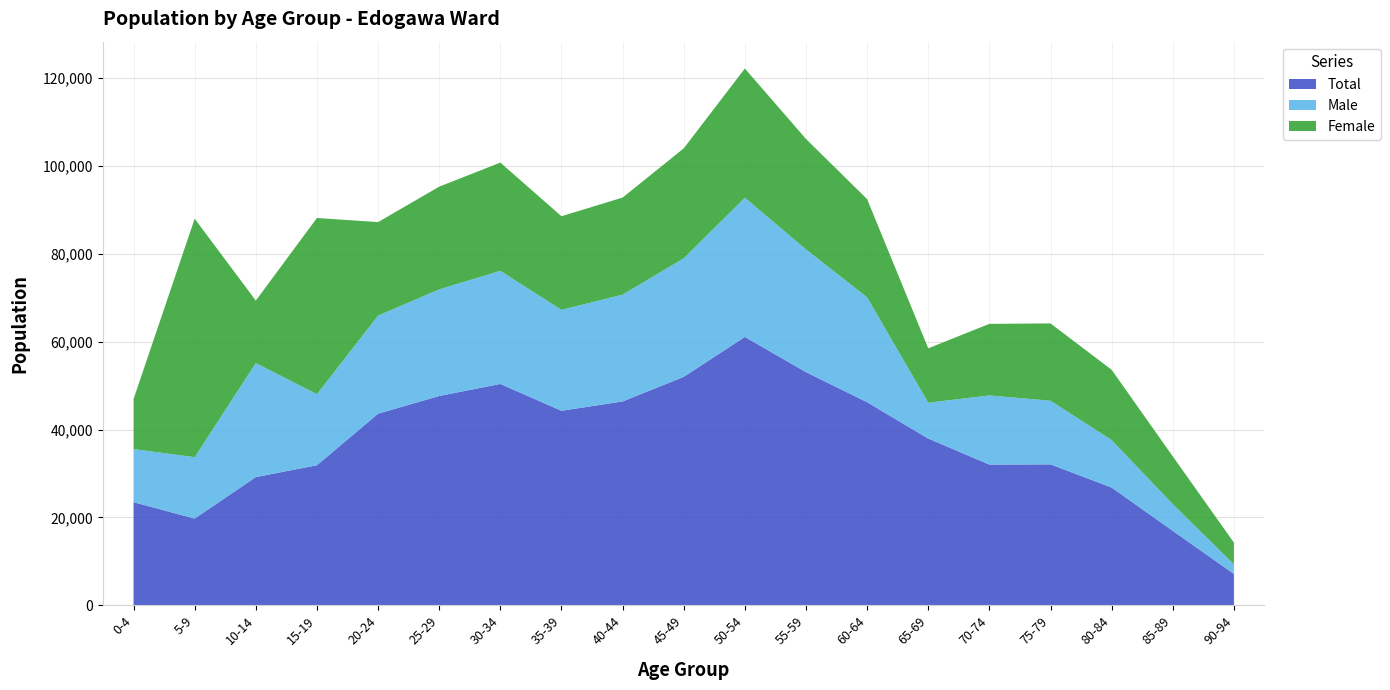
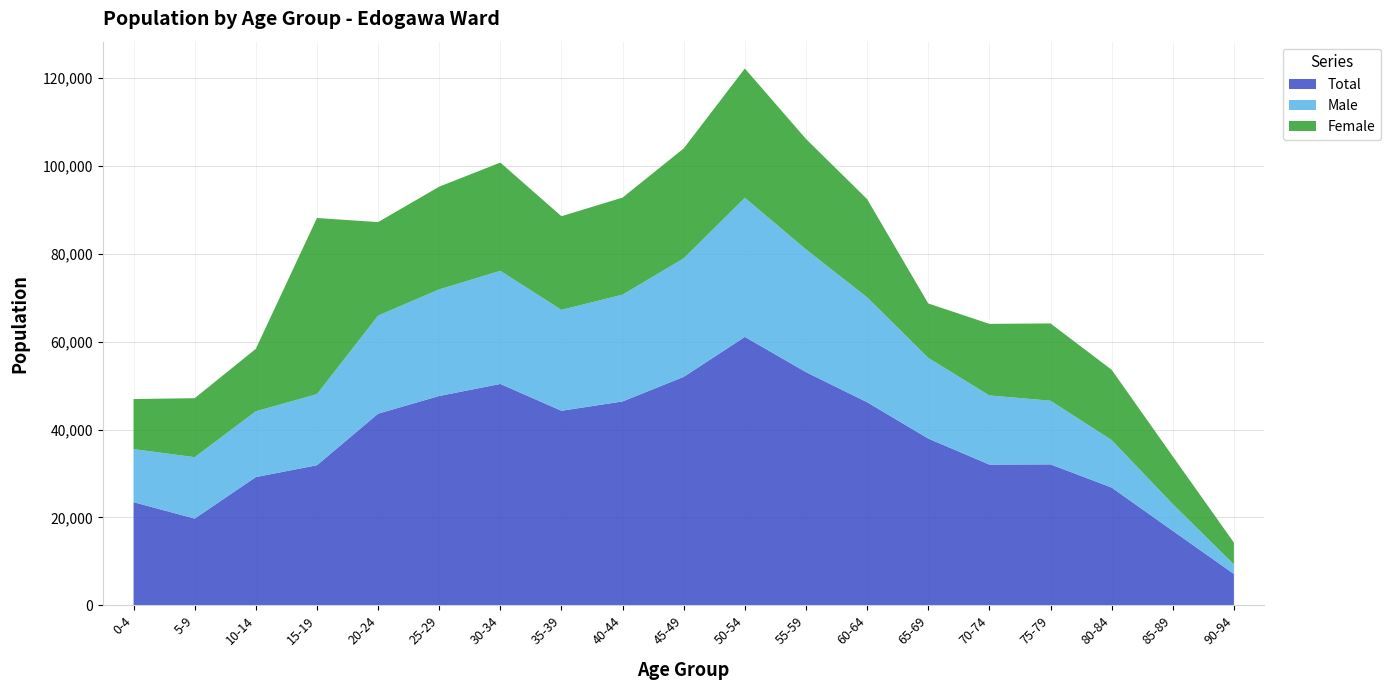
  {
    "Total": {
      "0-4": "23,000",
      "5-9": "20,000",
      "10-14": "29,000",
      "15-19": "32,000",
      "20-24": "44,000",
      "25-29": "48,000",
      "30-34": "50,000",
      "35-39": "44,000",
      "40-44": "46,000",
      "45-49": "52,000",
      "50-54": "61,000",
      "55-59": "53,000",
      "60-64": "46,000",
      "65-69": "38,000",
      "70-74": "32,000",
      "75-79": "32,000",
      "80-84": "27,000",
      "85-89": "17,000",
      "90-94": "7,000"
    },
    "Male": {
      "0-4": "12,000",
      "5-9": "14,000",
-     "10-14": "26,000",
+     "10-14": "15,000",
      "15-19": "16,000",
      "20-24": "22,000",
      "25-29": "24,000",
      "30-34": "26,000",
      "35-39": "23,000",
      "40-44": "24,000",
      "45-49": "27,000",
      "50-54": "32,000",
      "55-59": "28,000",
      "60-64": "24,000",
-     "65-69": "8,000",
+     "65-69": "18,000",
      "70-74": "16,000",
      "75-79": "14,000",
      "80-84": "11,000",
      "85-89": "6,000",
      "90-94": "2,000"
    },
    "Female": {
      "0-4": "11,000",
-     "5-9": "54,000",
+     "5-9": "13,000",
      "10-14": "14,000",
      "15-19": "40,000",
      "20-24": "21,000",
      "25-29": "23,000",
      "30-34": "25,000",
      "35-39": "21,000",
      "40-44": "22,000",
      "45-49": "25,000",
      "50-54": "29,000",
      "55-59": "25,000",
      "60-64": "22,000",
      "65-69": "12,000",
      "70-74": "16,000",
      "75-79": "18,000",
      "80-84": "16,000",
      "85-89": "11,000",
      "90-94": "5,000"
    }
  }
